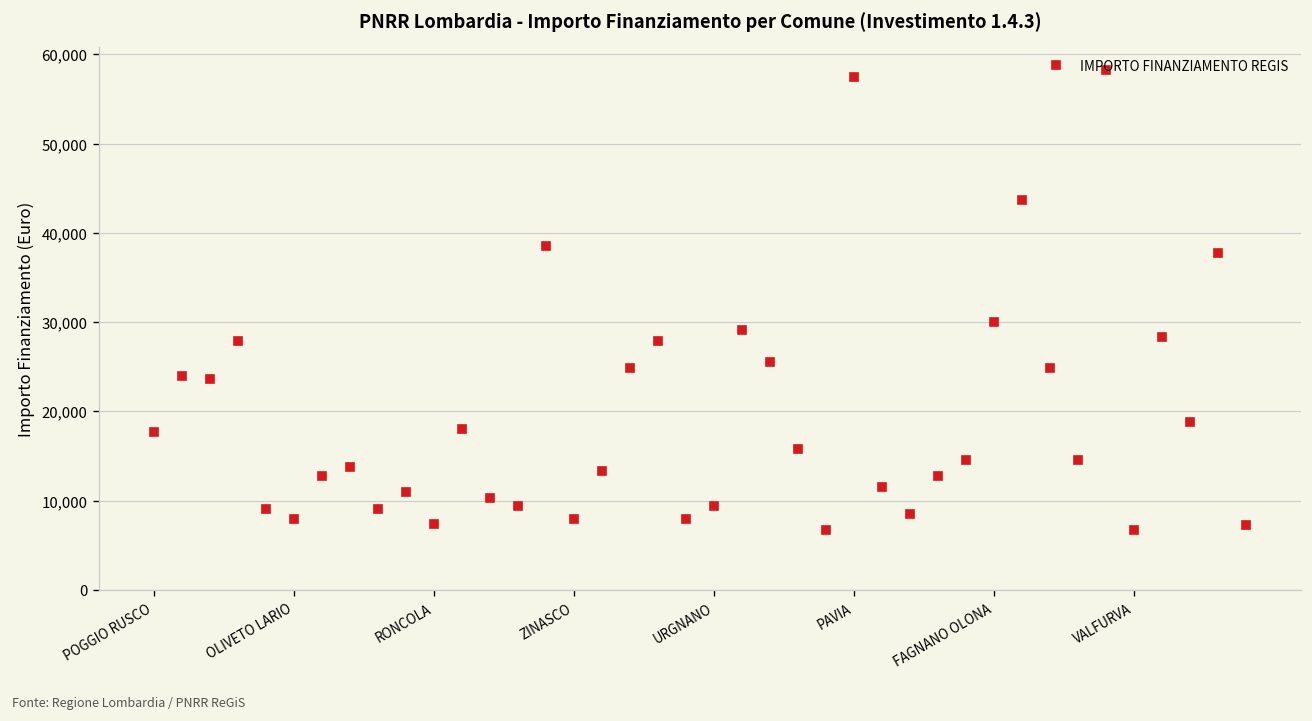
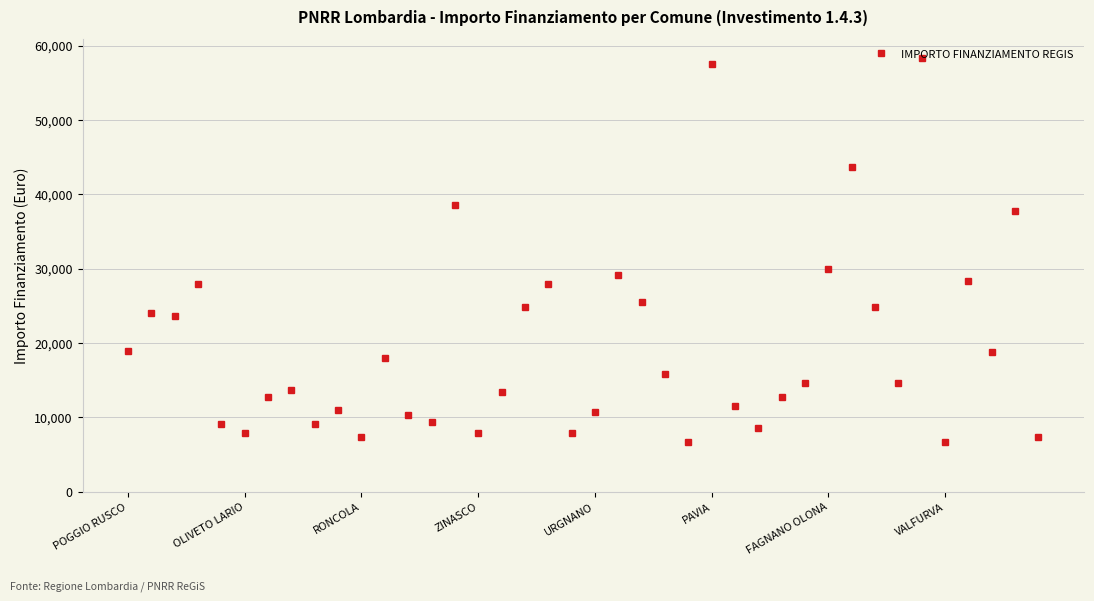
  {
-   "POGGIO RUSCO": "18,000",
+   "POGGIO RUSCO": "19,000",
    "OLIVETO LARIO": "8,000",
    "RONCOLA": "7,000",
    "ZINASCO": "8,000",
-   "URGNANO": "9,000",
+   "URGNANO": "11,000",
    "PAVIA": "57,000",
    "FAGNANO OLONA": "30,000",
    "VALFURVA": "7,000"
  }
